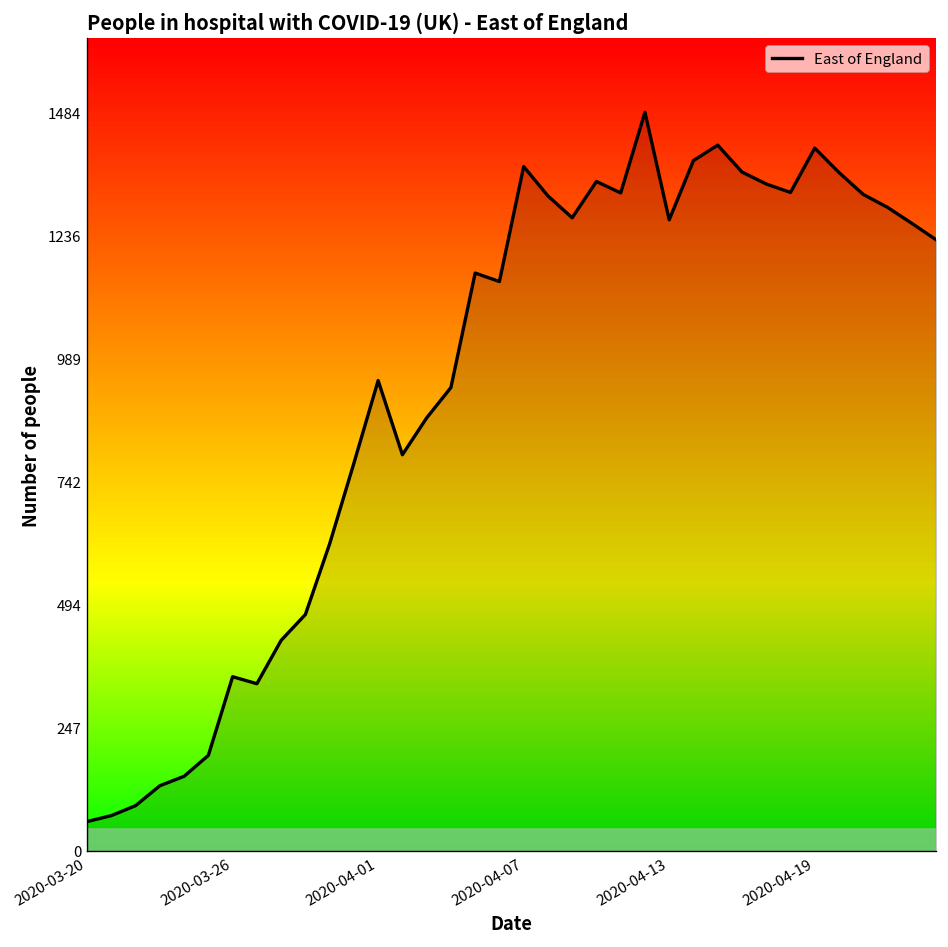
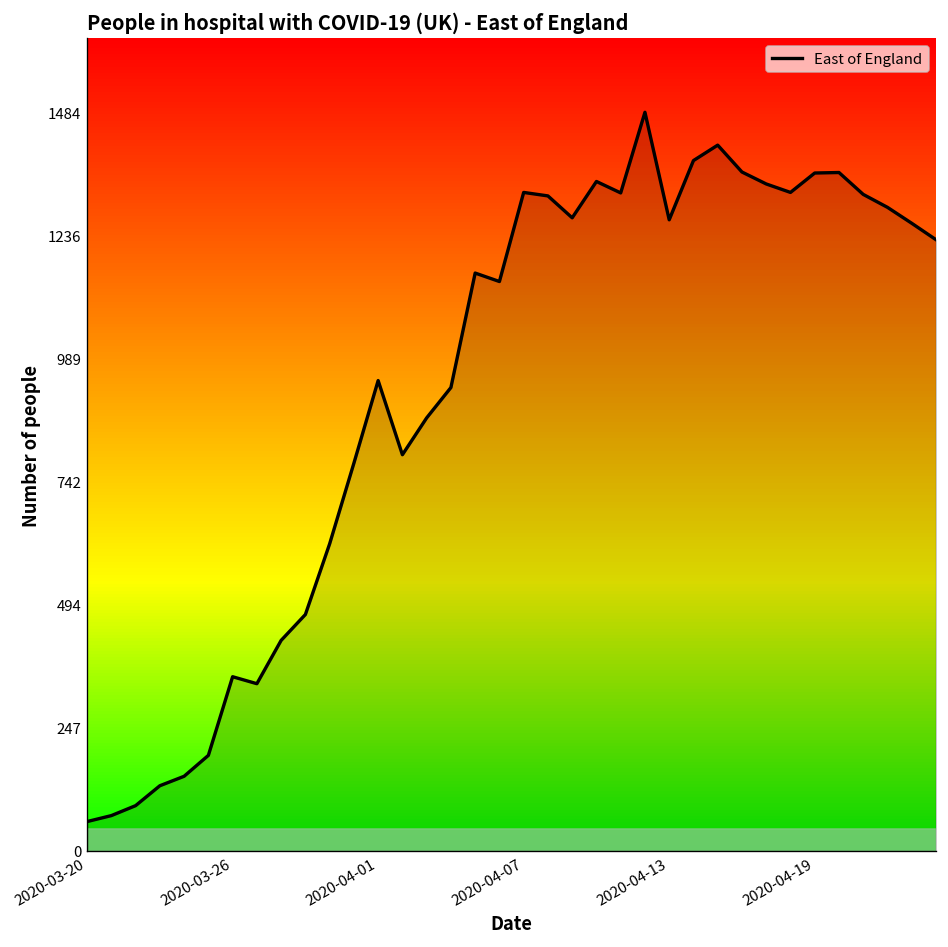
  {
    "2020-03-20": 60,
    "2020-03-26": 350,
    "2020-04-01": 950,
-   "2020-04-07": 1380,
+   "2020-04-07": 1320,
    "2020-04-13": 1270,
-   "2020-04-19": 1410
+   "2020-04-19": 1360
  }
